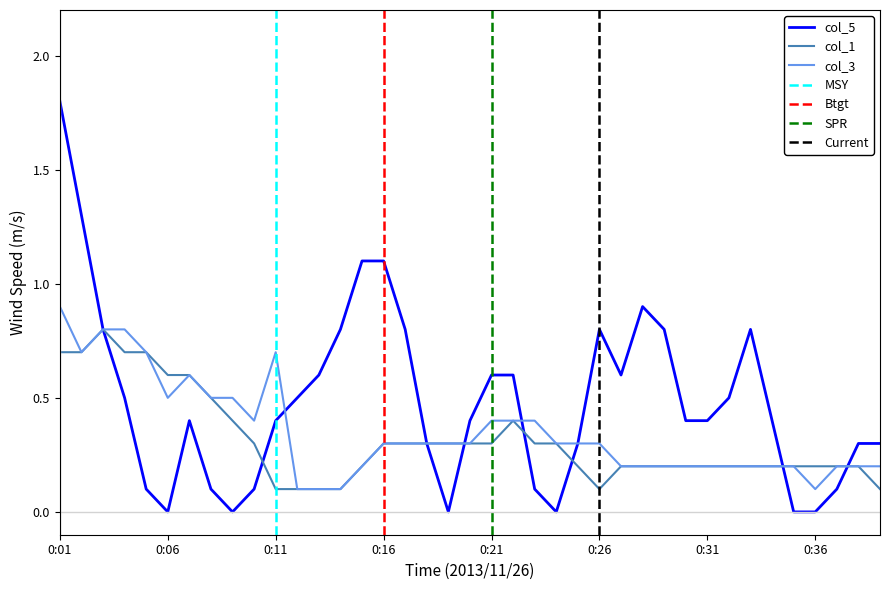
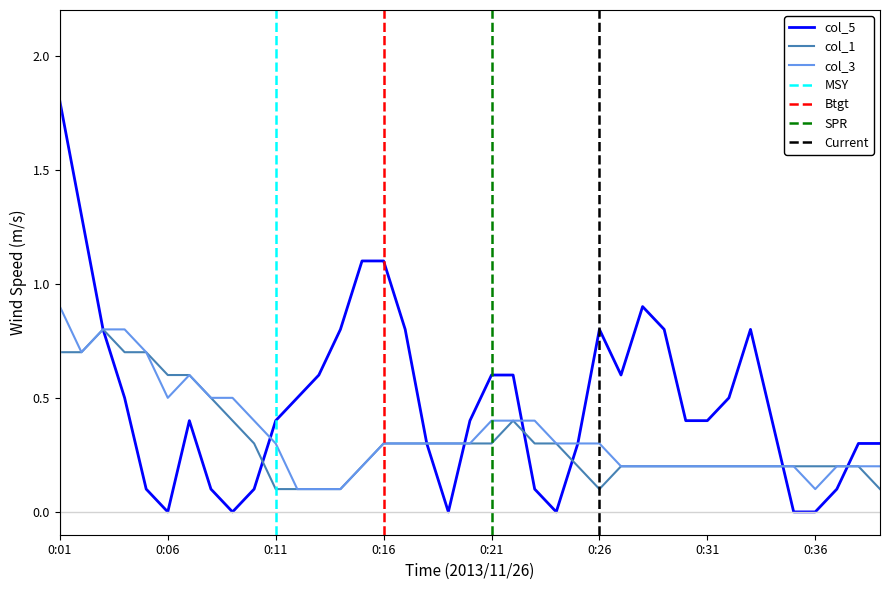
  {
    "col_5": {
      "0:01": 1.8,
      "0:06": 0.0,
      "0:11": 0.4,
      "0:16": 1.1,
      "0:21": 0.6,
      "0:26": 0.8,
      "0:31": 0.4,
      "0:36": 0.0
    },
    "col_1": {
      "0:01": 0.7,
      "0:06": 0.6,
      "0:11": 0.1,
      "0:21": 0.3,
      "0:26": 0.1,
      "0:36": 0.2
    },
    "col_3": {
      "0:01": 0.9,
      "0:06": 0.5,
-     "0:11": 0.7,
+     "0:11": 0.3,
      "0:21": 0.4,
      "0:26": 0.3,
      "0:36": 0.1
    }
  }
